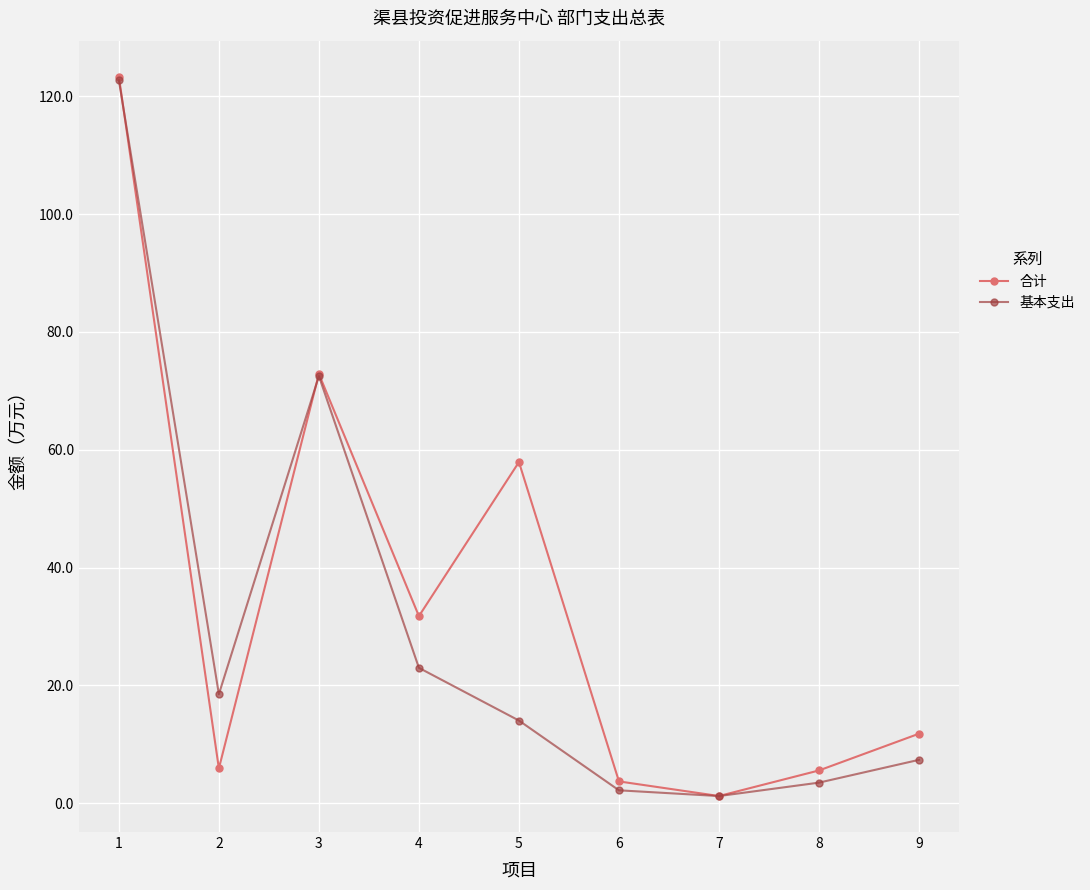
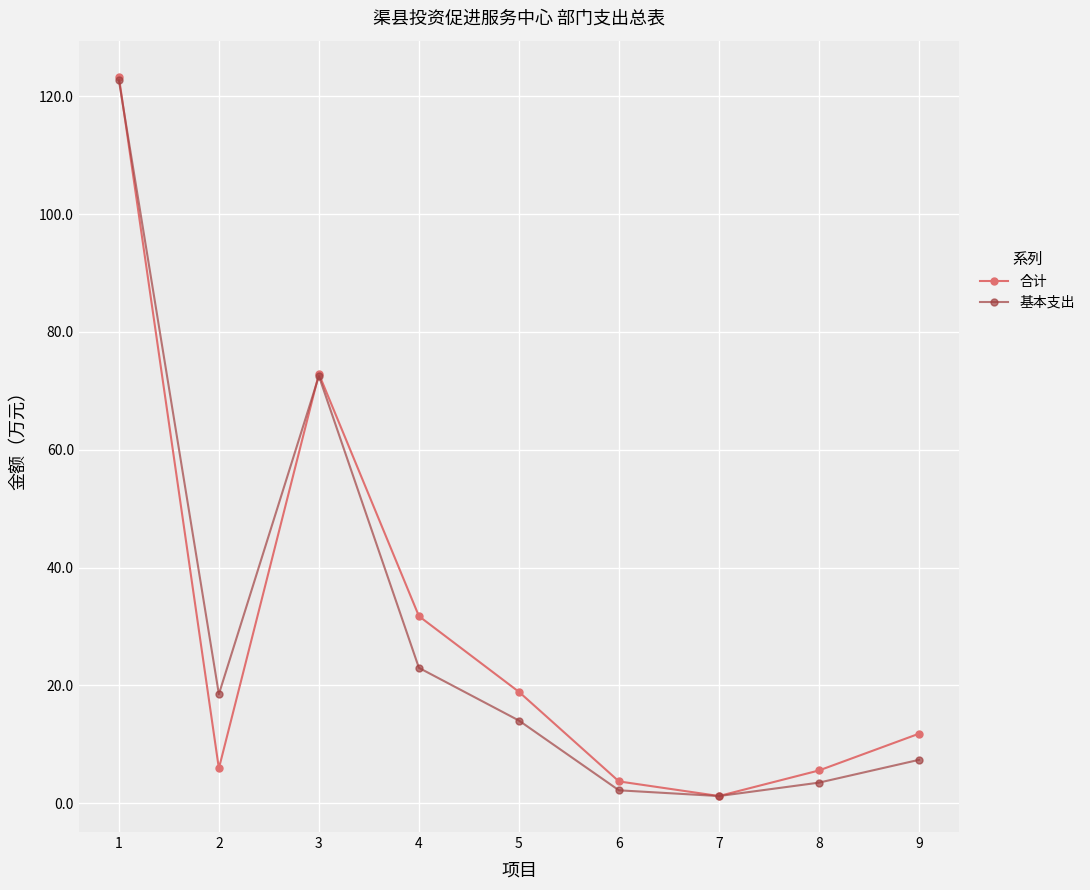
  {
    "合计": {
      "1": 123,
      "2": 6,
      "4": 32,
-     "5": 58,
+     "5": 19,
      "6": 4,
      "8": 6,
      "9": 12
    },
    "基本支出": {
      "1": 123,
      "2": 19,
      "4": 23,
      "5": 14,
      "6": 2,
      "8": 3,
      "9": 7
    }
  }
